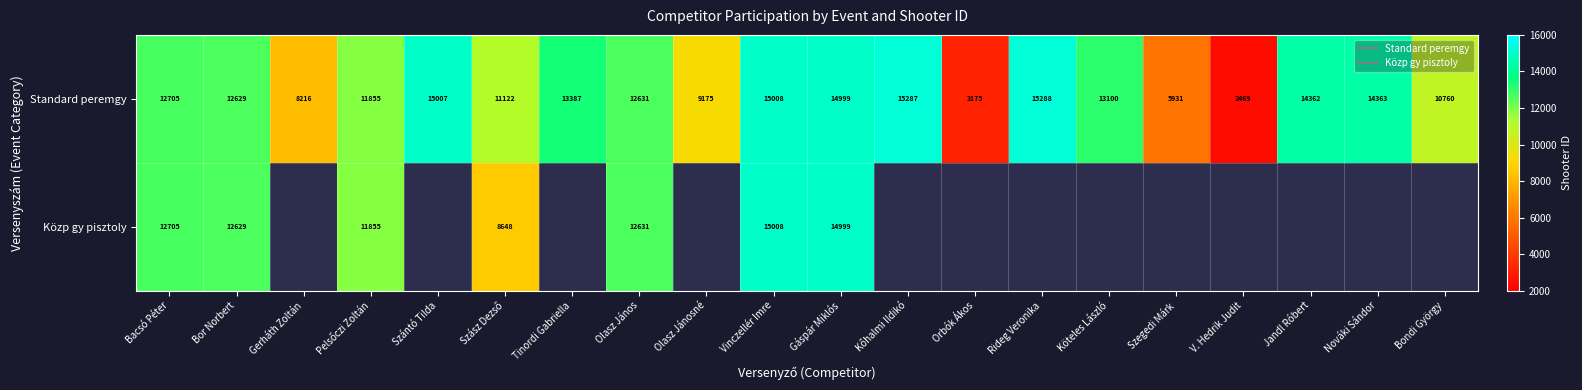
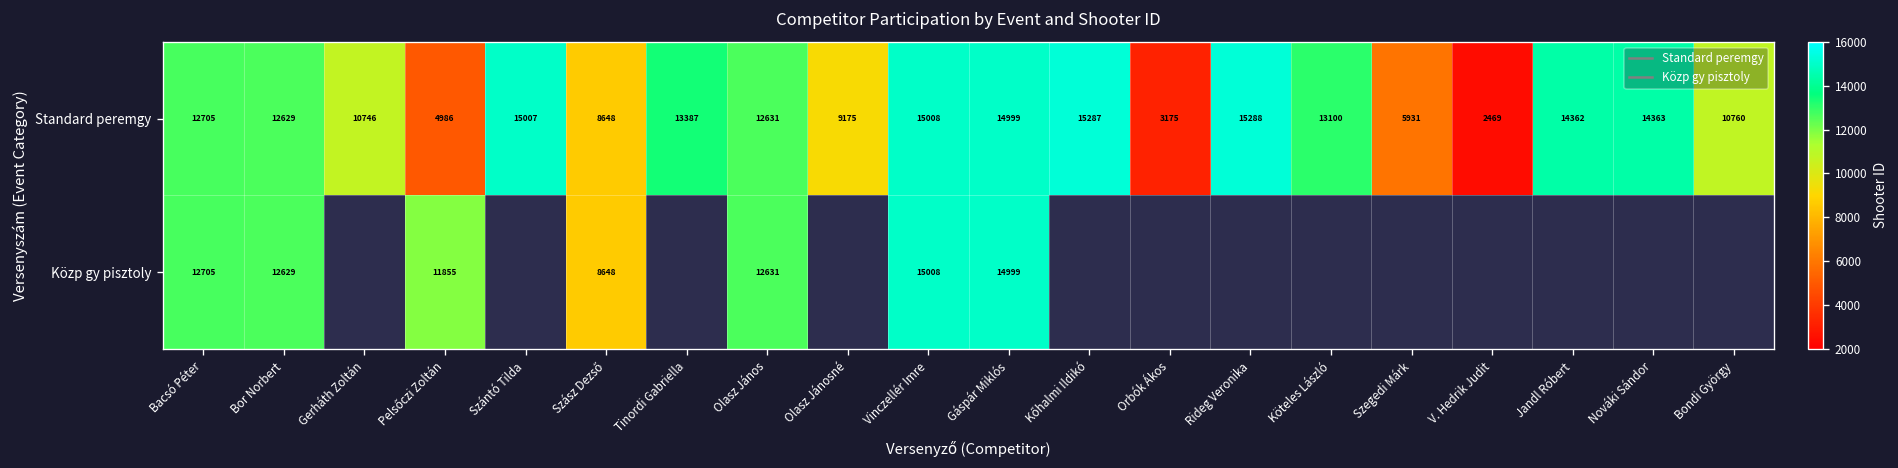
  {
    "Standard peremgy": {
      "Bacsó Péter": 12705,
      "Bor Norbert": 12629,
-     "Gerháth Zoltán": 8216,
-     "Pelsőczi Zoltán": 11855,
+     "Gerháth Zoltán": 10746,
+     "Pelsőczi Zoltán": 4986,
      "Szántó Tilda": 15007,
-     "Szász Dezső": 11122,
+     "Szász Dezső": 8648,
      "Tinordi Gabriella": 13387,
      "Olasz János": 12631,
      "Olasz Jánosné": 9175,
      "Vinczellér Imre": 15008,
      "Gáspár Miklós": 14999,
      "Kőhalmi Ildikó": 15287,
      "Orbók Ákos": 3175,
      "Rideg Veronika": 15288,
      "Köteles László": 13100,
      "Szegedi Márk": 5931,
      "V. Hedrik Judit": 2469,
      "Jandl Róbert": 14362,
      "Nováki Sándor": 14363,
      "Bondi György": 10760
    },
    "Közp gy pisztoly": {
      "Bacsó Péter": 12705,
      "Bor Norbert": 12629,
      "Pelsőczi Zoltán": 11855,
      "Szász Dezső": 8648,
      "Olasz János": 12631,
      "Vinczellér Imre": 15008,
      "Gáspár Miklós": 14999
    }
  }
